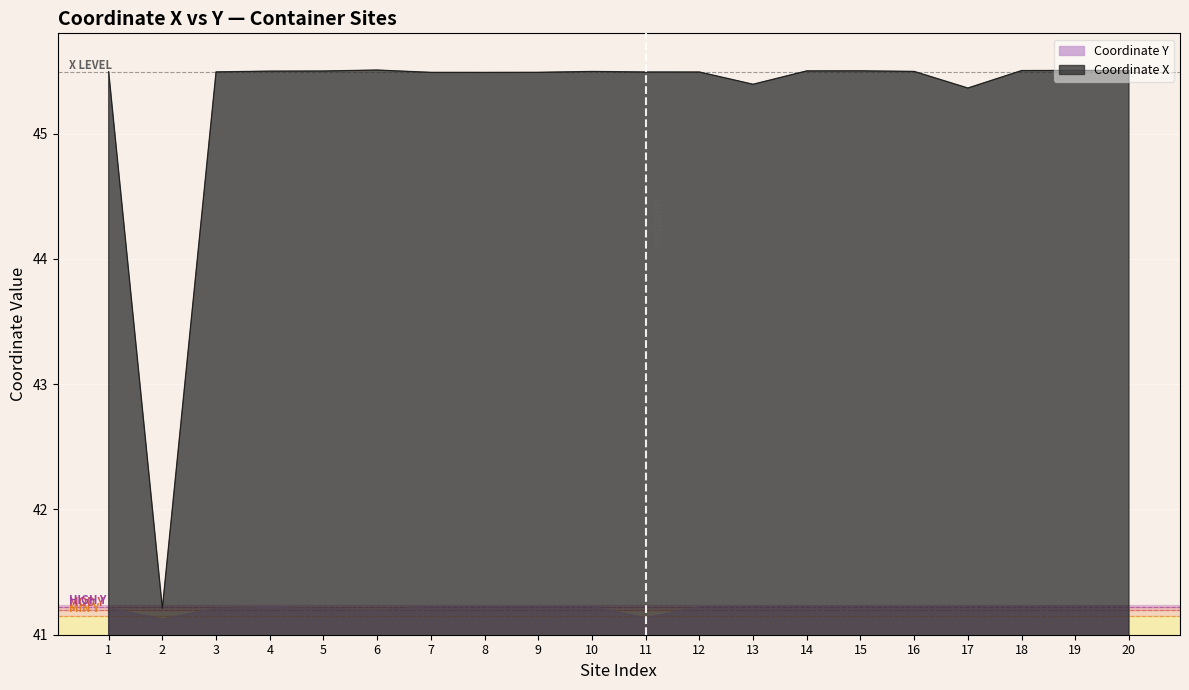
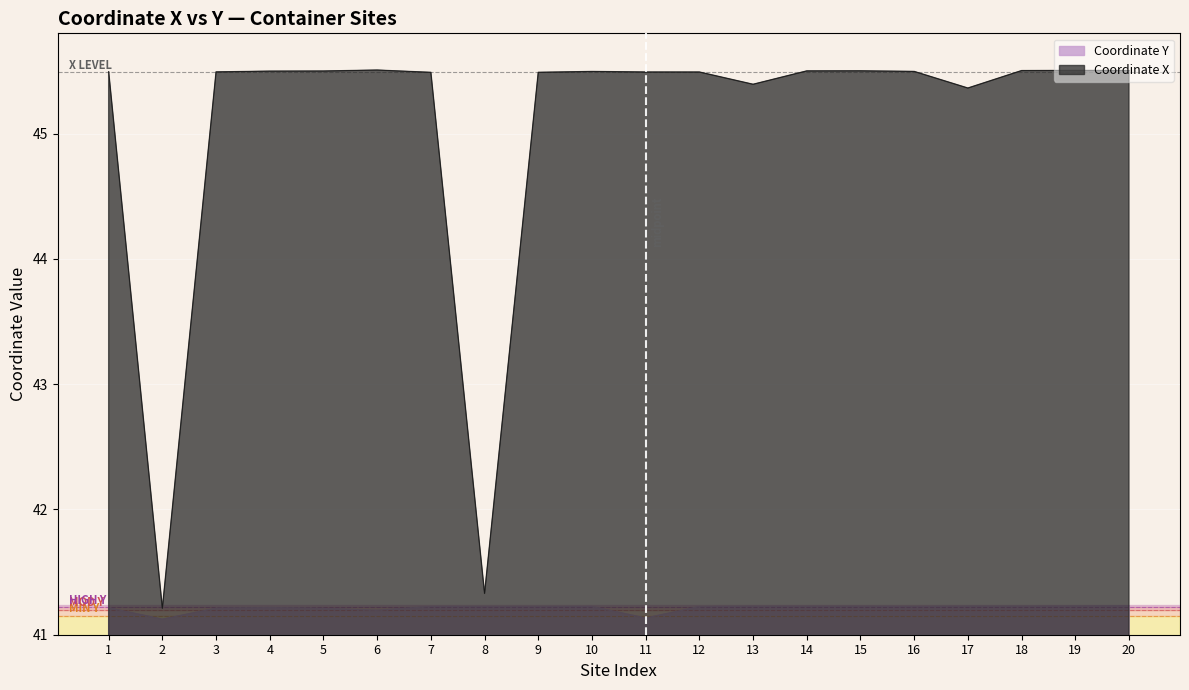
  {
    "Coordinate Y": {
      "1": 41.21,
      "2": 41.12,
      "3": 41.21,
      "4": 41.22,
      "5": 41.21,
      "6": 41.19,
      "7": 41.23,
      "8": 41.22,
      "9": 41.22,
      "10": 41.22,
      "11": 41.13,
      "12": 41.22,
      "13": 41.23,
      "14": 41.23,
      "15": 41.23,
      "16": 41.22,
      "17": 41.23,
      "18": 41.23,
      "19": 41.23,
      "20": 41.23
    },
    "Coordinate X": {
      "1": 45.49,
      "2": 41.21,
      "3": 45.49,
      "4": 45.50,
      "5": 45.50,
      "6": 45.51,
      "7": 45.49,
-     "8": 45.49,
+     "8": 41.33,
      "9": 45.49,
      "10": 45.50,
      "11": 45.49,
      "12": 45.49,
      "13": 45.39,
      "14": 45.50,
      "15": 45.50,
      "16": 45.50,
      "17": 45.36,
      "18": 45.50
    }
  }
